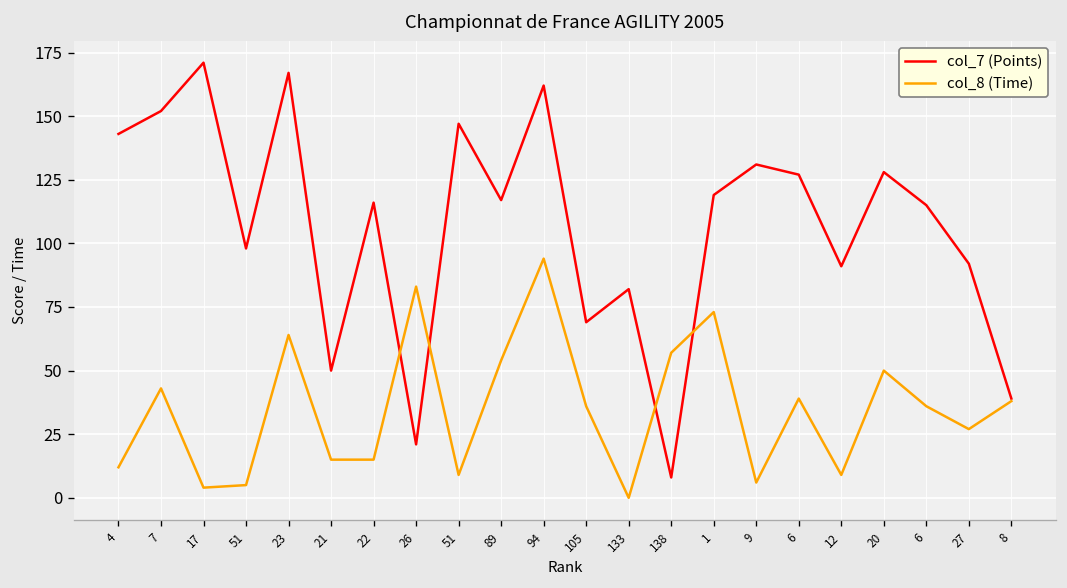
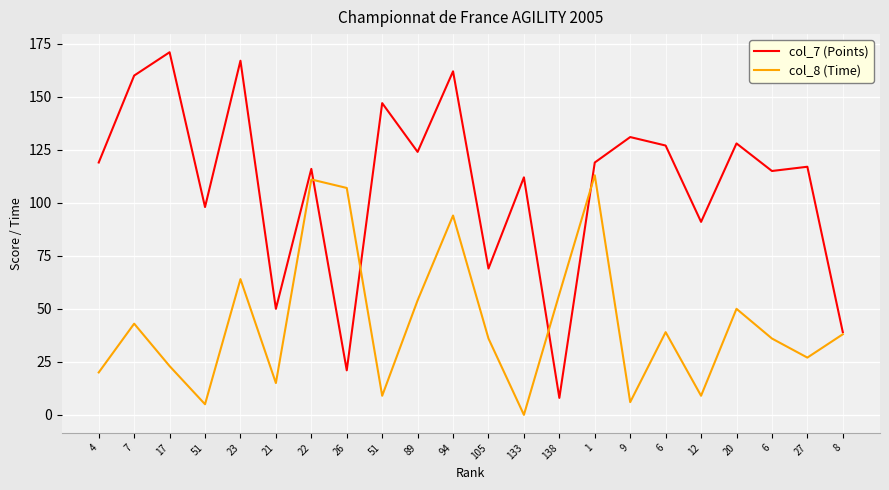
  {
    "col_7 (Points)": {
-     "4": 143,
-     "7": 152,
+     "4": 119,
+     "7": 160,
      "17": 171,
      "23": 167,
      "21": 50,
      "22": 116,
      "26": 21,
-     "89": 117,
+     "89": 124,
      "94": 162,
      "105": 69,
-     "133": 82,
+     "133": 112,
      "138": 8,
      "1": 119,
      "9": 131,
      "12": 91,
      "20": 128,
-     "27": 92
+     "27": 117
    },
    "col_8 (Time)": {
-     "4": 12,
+     "4": 20,
      "7": 43,
-     "17": 4,
+     "17": 23,
      "23": 64,
      "21": 15,
-     "22": 15,
-     "26": 83,
+     "22": 111,
+     "26": 107,
      "89": 54,
      "94": 94,
      "105": 36,
      "133": 0,
      "138": 57,
-     "1": 73,
+     "1": 113,
      "9": 6,
      "12": 9,
      "20": 50,
      "27": 27
    }
  }
